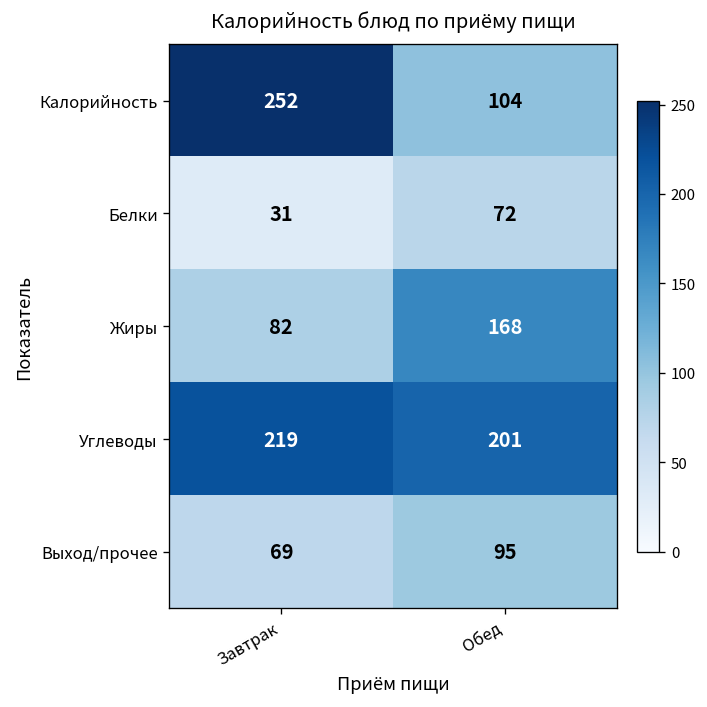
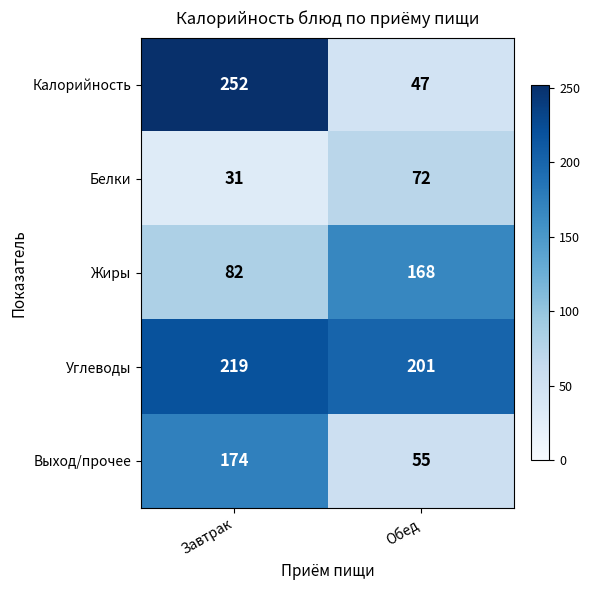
  {
    "Калорийность": {
      "Завтрак": 252,
-     "Обед": 104
+     "Обед": 47
    },
    "Белки": {
      "Завтрак": 31,
      "Обед": 72
    },
    "Жиры": {
      "Завтрак": 82,
      "Обед": 168
    },
    "Углеводы": {
      "Завтрак": 219,
      "Обед": 201
    },
    "Выход/прочее": {
-     "Завтрак": 69,
-     "Обед": 95
+     "Завтрак": 174,
+     "Обед": 55
    }
  }
